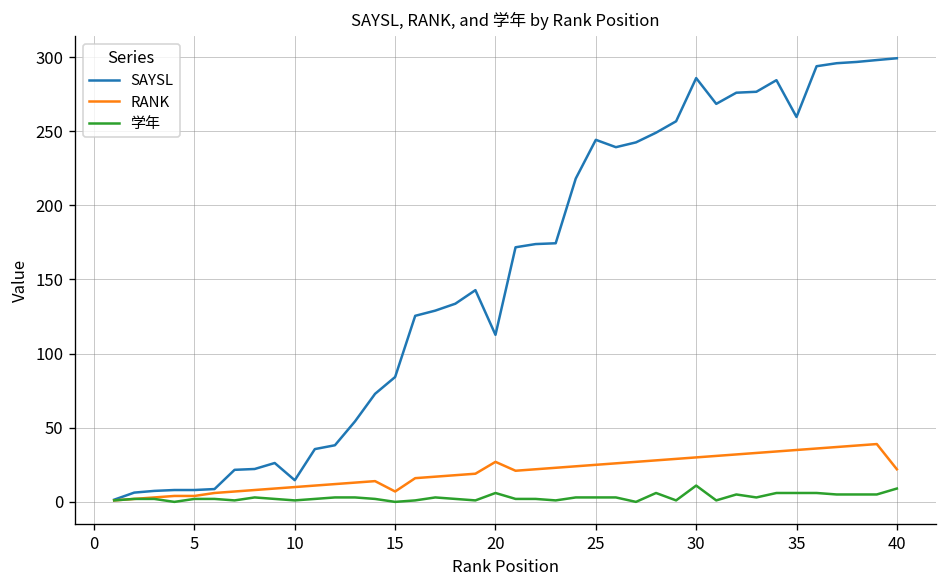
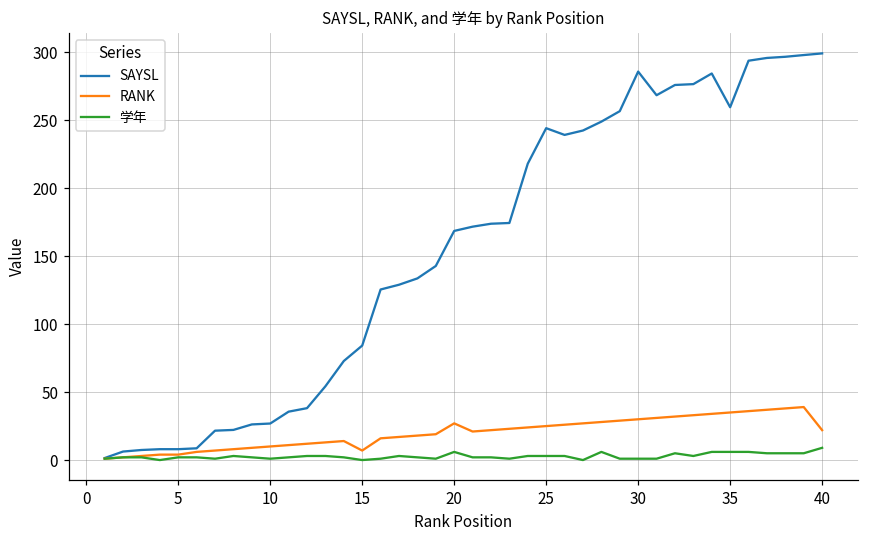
  {
    "SAYSL": {
      "5": 8,
-     "10": 15,
+     "10": 27,
      "15": 84,
-     "20": 113,
+     "20": 169,
      "25": 244,
      "30": 286,
      "35": 260,
      "40": 299
    },
    "RANK": {
      "10": 10,
      "15": 7,
      "20": 27,
      "25": 25,
      "30": 30,
      "35": 35,
      "40": 22
    },
    "学年": {
      "10": 1,
      "15": 0,
      "20": 6,
      "25": 3,
-     "30": 11,
+     "30": 1,
      "35": 6,
      "40": 9
    }
  }
